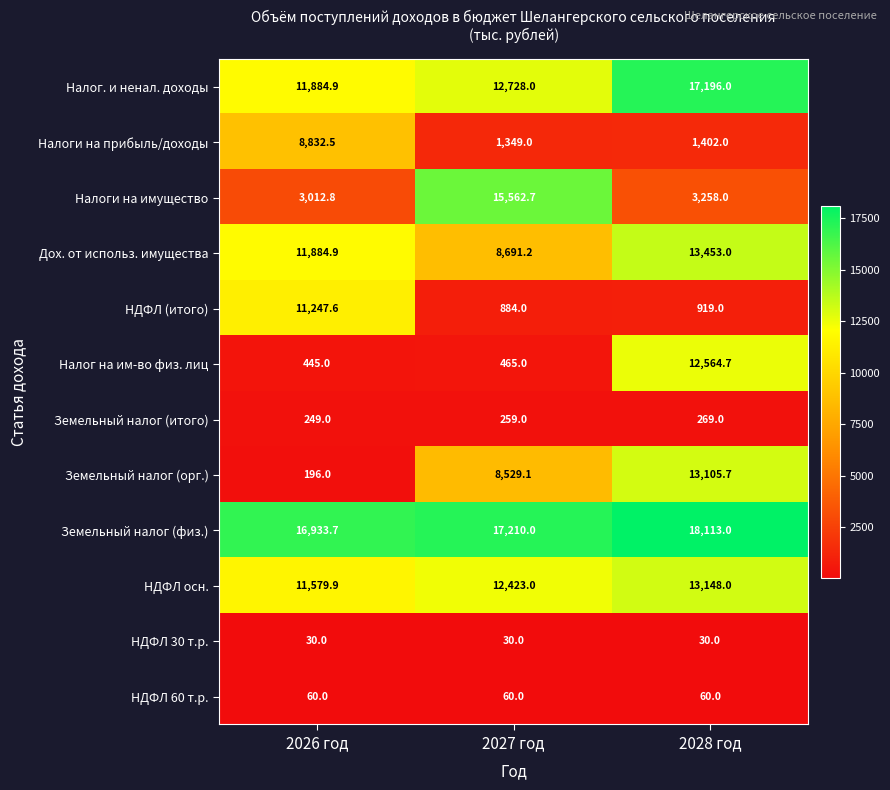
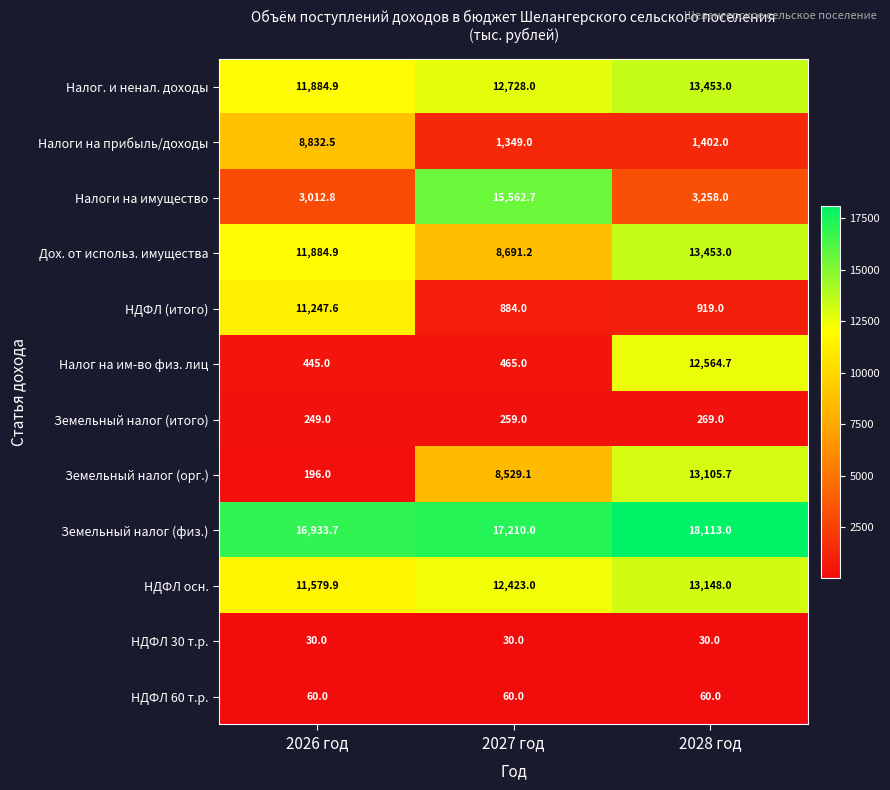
  {
    "Налог. и ненал. доходы": {
      "2026 год": "11,884.9",
      "2027 год": "12,728.0",
-     "2028 год": "17,196.0"
+     "2028 год": "13,453.0"
    },
    "Налоги на прибыль/доходы": {
      "2026 год": "8,832.5",
      "2027 год": "1,349.0",
      "2028 год": "1,402.0"
    },
    "Налоги на имущество": {
      "2026 год": "3,012.8",
      "2027 год": "15,562.7",
      "2028 год": "3,258.0"
    },
    "Дох. от использ. имущества": {
      "2026 год": "11,884.9",
      "2027 год": "8,691.2",
      "2028 год": "13,453.0"
    },
    "НДФЛ (итого)": {
      "2026 год": "11,247.6",
      "2027 год": "884.0",
      "2028 год": "919.0"
    },
    "Налог на им-во физ. лиц": {
      "2026 год": "445.0",
      "2027 год": "465.0",
      "2028 год": "12,564.7"
    },
    "Земельный налог (итого)": {
      "2026 год": "249.0",
      "2027 год": "259.0",
      "2028 год": "269.0"
    },
    "Земельный налог (орг.)": {
      "2026 год": "196.0",
      "2027 год": "8,529.1",
      "2028 год": "13,105.7"
    },
    "Земельный налог (физ.)": {
      "2026 год": "16,933.7",
      "2027 год": "17,210.0",
      "2028 год": "18,113.0"
    },
    "НДФЛ осн.": {
      "2026 год": "11,579.9",
      "2027 год": "12,423.0",
      "2028 год": "13,148.0"
    },
    "НДФЛ 30 т.р.": {
      "2026 год": "30.0",
      "2027 год": "30.0",
      "2028 год": "30.0"
    },
    "НДФЛ 60 т.р.": {
      "2026 год": "60.0",
      "2027 год": "60.0",
      "2028 год": "60.0"
    }
  }
